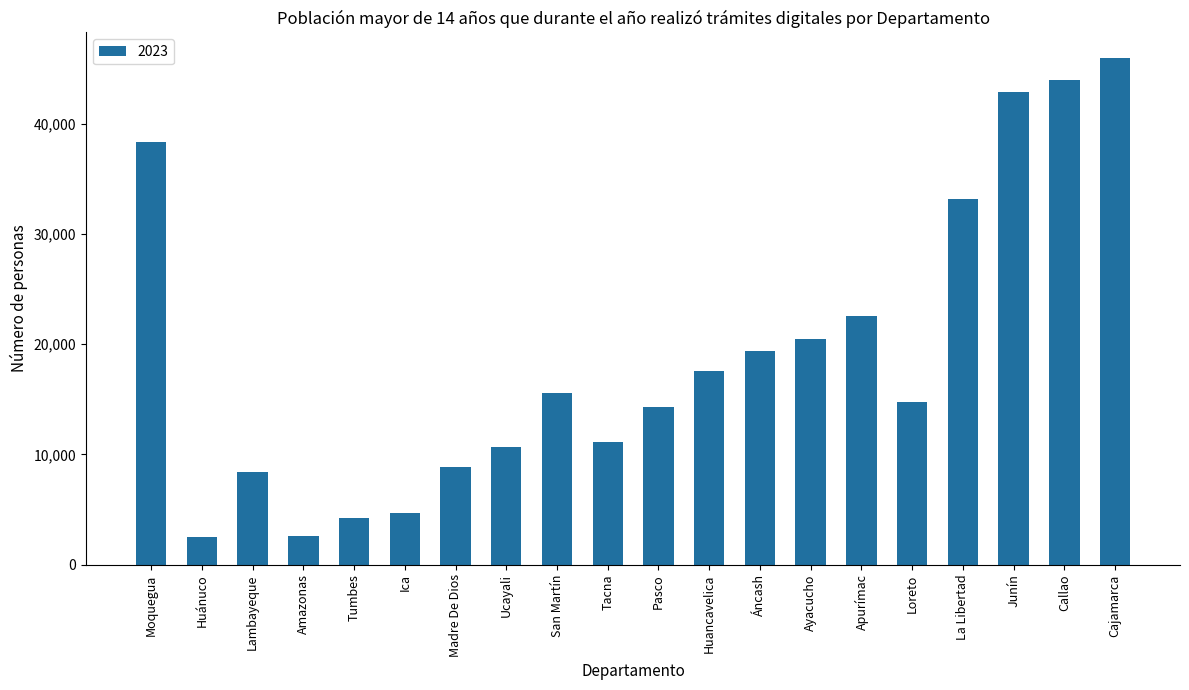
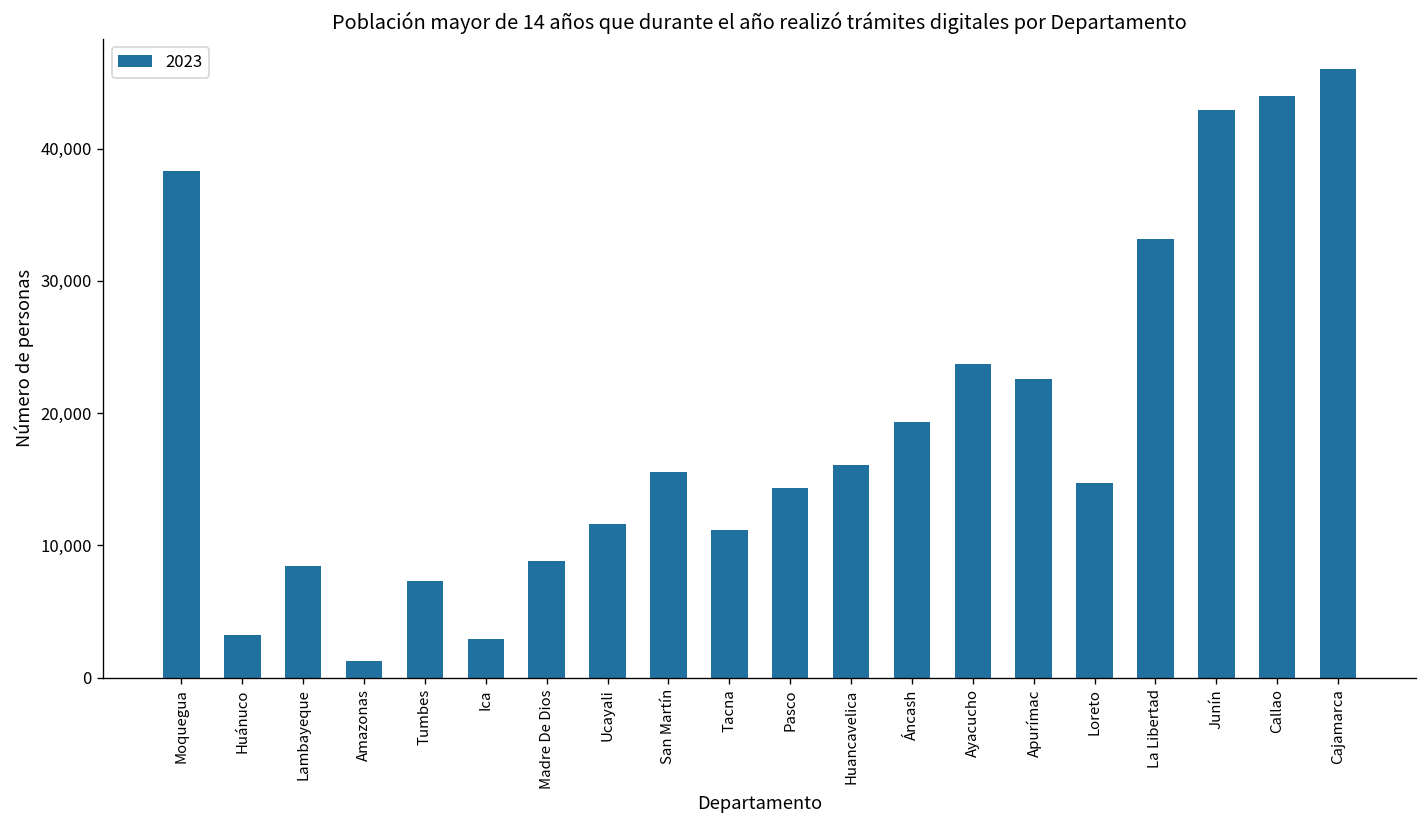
  {
    "Moquegua": "38,300",
-   "Huánuco": "2,500",
+   "Huánuco": "3,200",
    "Lambayeque": "8,400",
-   "Amazonas": "2,600",
-   "Tumbes": "4,200",
-   "Ica": "4,700",
+   "Amazonas": "1,300",
+   "Tumbes": "7,300",
+   "Ica": "2,900",
    "Madre De Dios": "8,800",
-   "Ucayali": "10,700",
+   "Ucayali": "11,600",
    "San Martín": "15,600",
    "Tacna": "11,200",
    "Pasco": "14,300",
-   "Huancavelica": "17,600",
+   "Huancavelica": "16,000",
    "Áncash": "19,400",
-   "Ayacucho": "20,500",
+   "Ayacucho": "23,700",
    "Apurímac": "22,600",
    "Loreto": "14,700",
    "La Libertad": "33,100",
    "Junín": "42,900",
    "Callao": "44,000",
    "Cajamarca": "46,000"
  }
